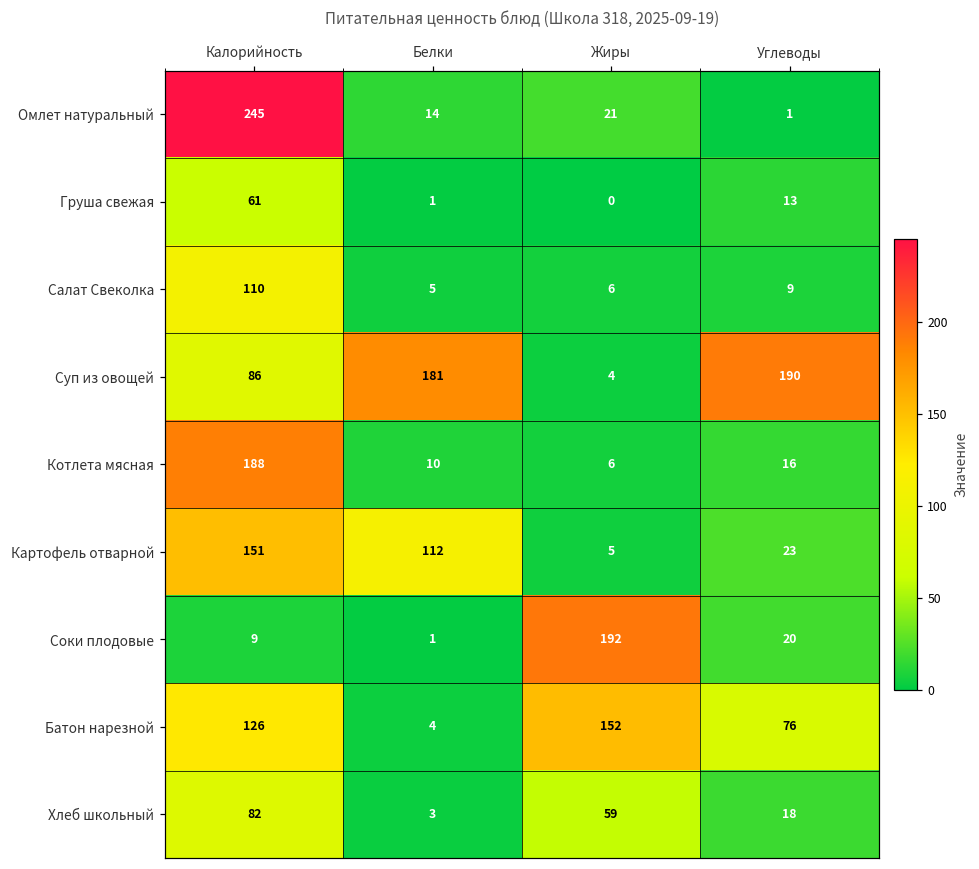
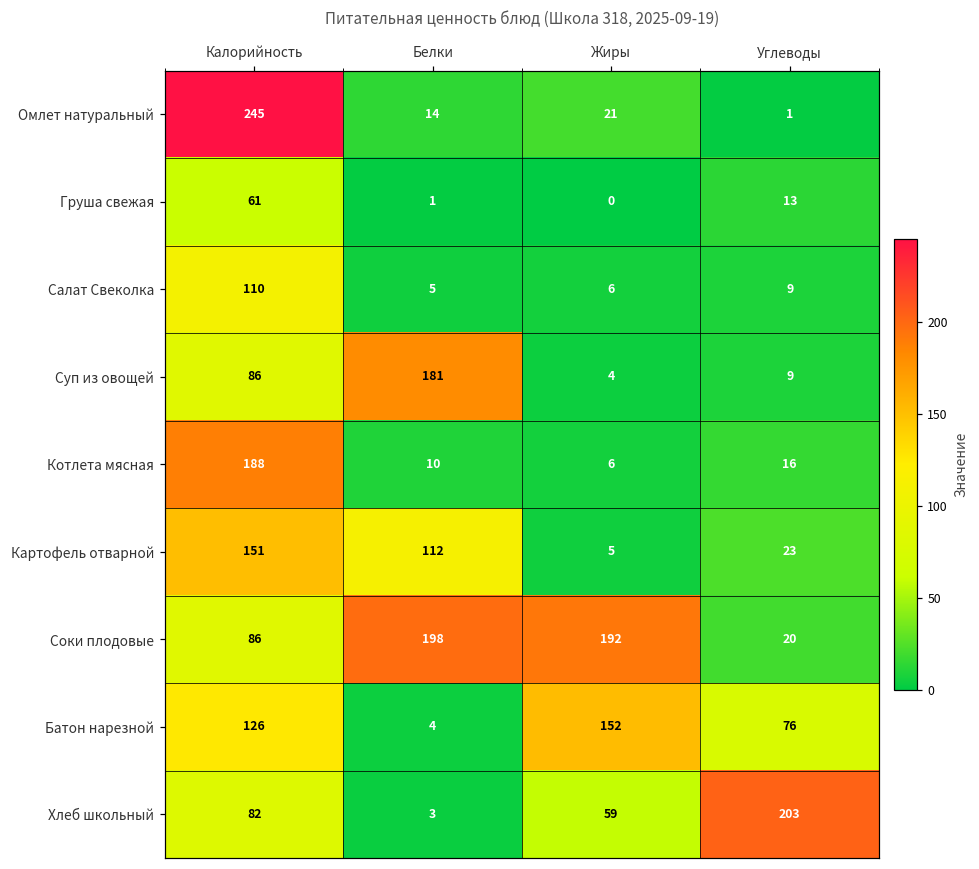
  {
    "Омлет натуральный": {
      "Калорийность": 245,
      "Белки": 14,
      "Жиры": 21,
      "Углеводы": 1
    },
    "Груша свежая": {
      "Калорийность": 61,
      "Белки": 1,
      "Жиры": 0,
      "Углеводы": 13
    },
    "Салат Свеколка": {
      "Калорийность": 110,
      "Белки": 5,
      "Жиры": 6,
      "Углеводы": 9
    },
    "Суп из овощей": {
      "Калорийность": 86,
      "Белки": 181,
      "Жиры": 4,
-     "Углеводы": 190
+     "Углеводы": 9
    },
    "Котлета мясная": {
      "Калорийность": 188,
      "Белки": 10,
      "Жиры": 6,
      "Углеводы": 16
    },
    "Картофель отварной": {
      "Калорийность": 151,
      "Белки": 112,
      "Жиры": 5,
      "Углеводы": 23
    },
    "Соки плодовые": {
-     "Калорийность": 9,
-     "Белки": 1,
+     "Калорийность": 86,
+     "Белки": 198,
      "Жиры": 192,
      "Углеводы": 20
    },
    "Батон нарезной": {
      "Калорийность": 126,
      "Белки": 4,
      "Жиры": 152,
      "Углеводы": 76
    },
    "Хлеб школьный": {
      "Калорийность": 82,
      "Белки": 3,
      "Жиры": 59,
-     "Углеводы": 18
+     "Углеводы": 203
    }
  }
